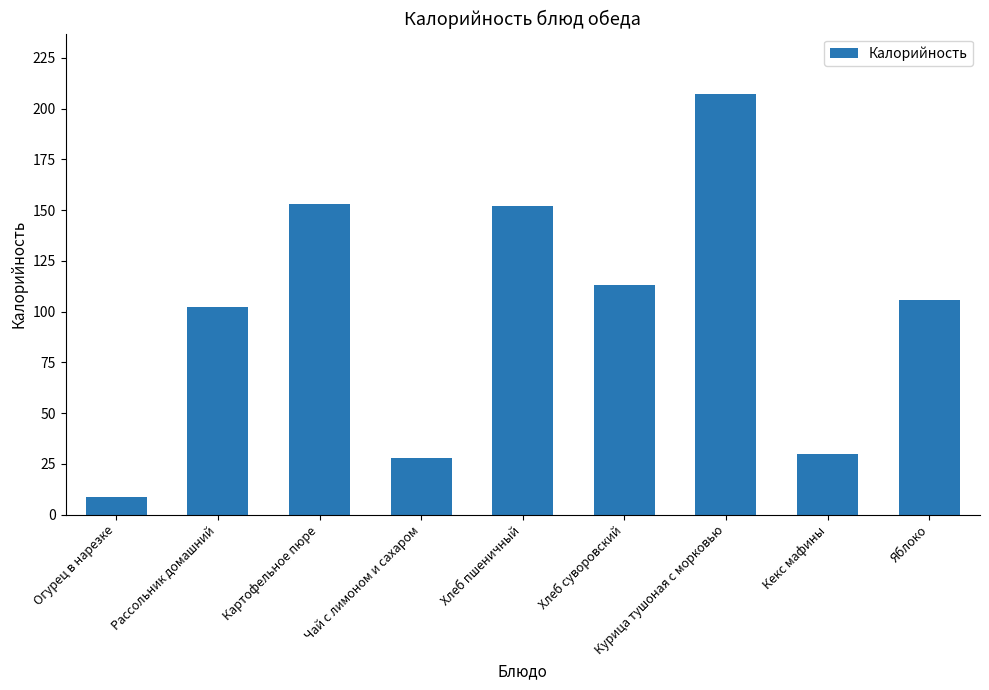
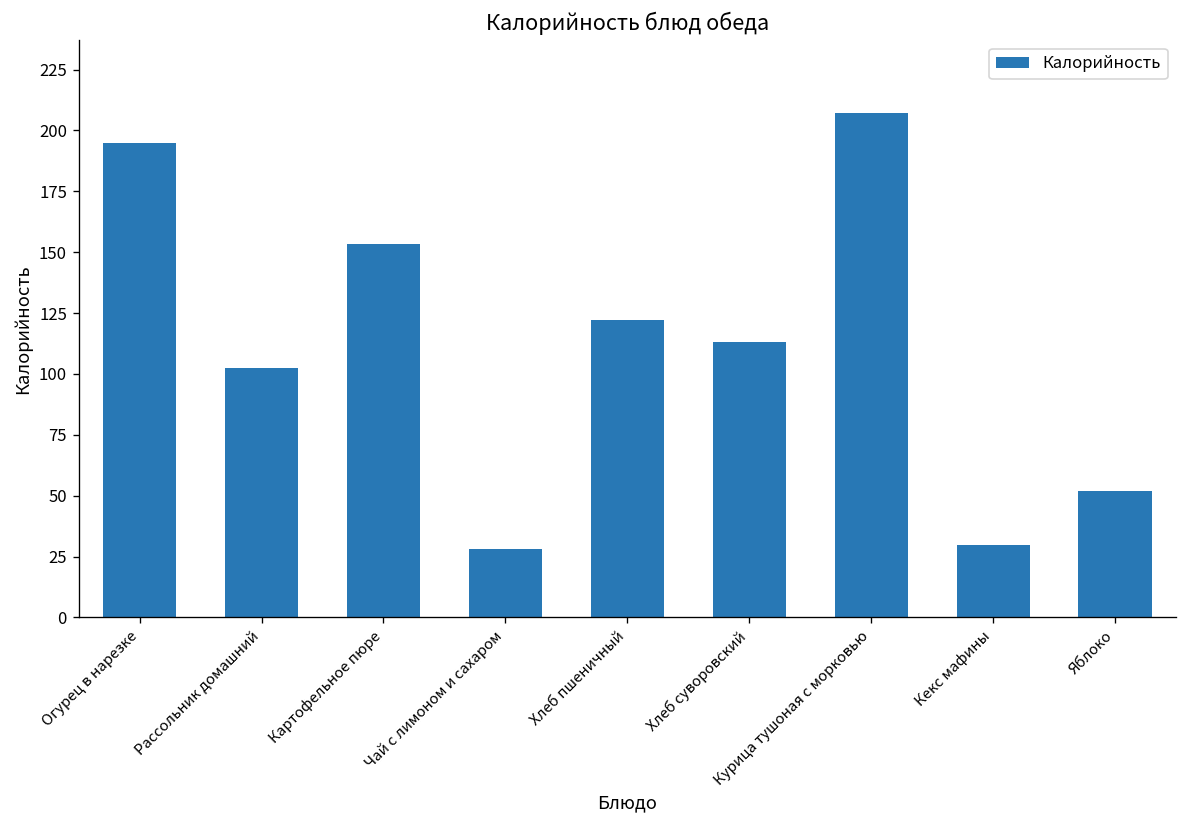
  {
-   "Огурец в нарезке": 8,
+   "Огурец в нарезке": 195,
    "Рассольник домашний": 102,
    "Картофельное пюре": 153,
    "Чай с лимоном и сахаром": 28,
-   "Хлеб пшеничный": 152,
+   "Хлеб пшеничный": 122,
    "Хлеб суворовский": 113,
    "Курица тушоная с морковью": 207,
    "Кекс мафины": 30,
-   "Яблоко": 106
+   "Яблоко": 52
  }
